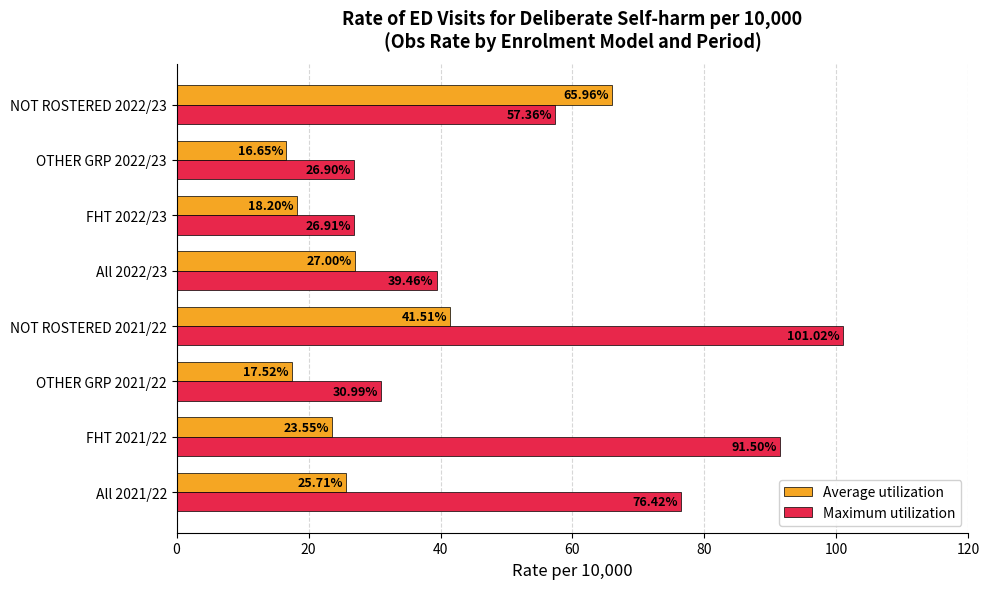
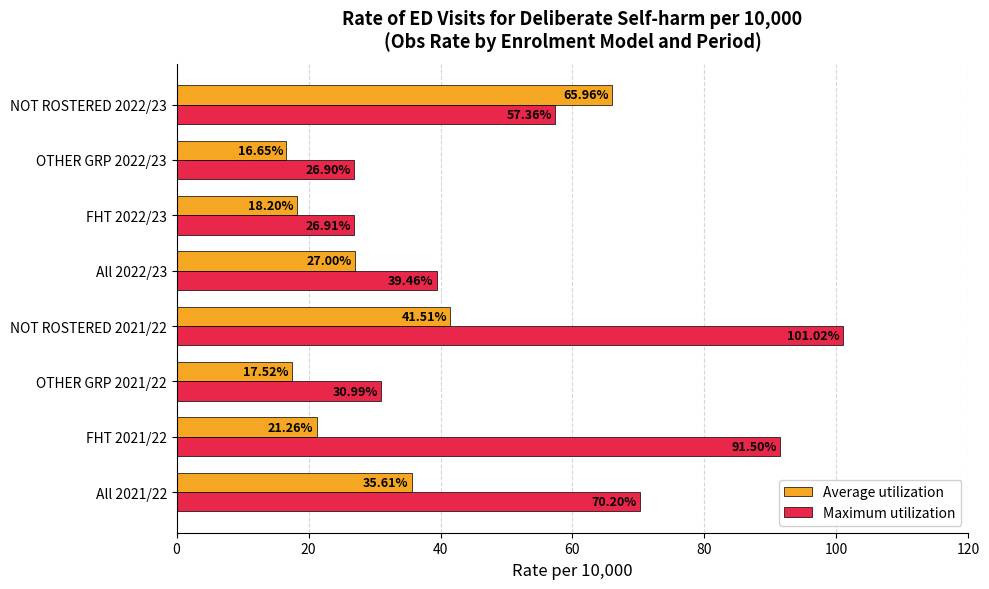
  {
    "Average utilization": {
      "NOT ROSTERED 2022/23": "65.96%",
      "OTHER GRP 2022/23": "16.65%",
      "FHT 2022/23": "18.20%",
      "All 2022/23": "27.00%",
      "NOT ROSTERED 2021/22": "41.51%",
      "OTHER GRP 2021/22": "17.52%",
-     "FHT 2021/22": "23.55%",
-     "All 2021/22": "25.71%"
+     "FHT 2021/22": "21.26%",
+     "All 2021/22": "35.61%"
    },
    "Maximum utilization": {
      "NOT ROSTERED 2022/23": "57.36%",
      "OTHER GRP 2022/23": "26.90%",
      "FHT 2022/23": "26.91%",
      "All 2022/23": "39.46%",
      "NOT ROSTERED 2021/22": "101.02%",
      "OTHER GRP 2021/22": "30.99%",
      "FHT 2021/22": "91.50%",
-     "All 2021/22": "76.42%"
+     "All 2021/22": "70.20%"
    }
  }
